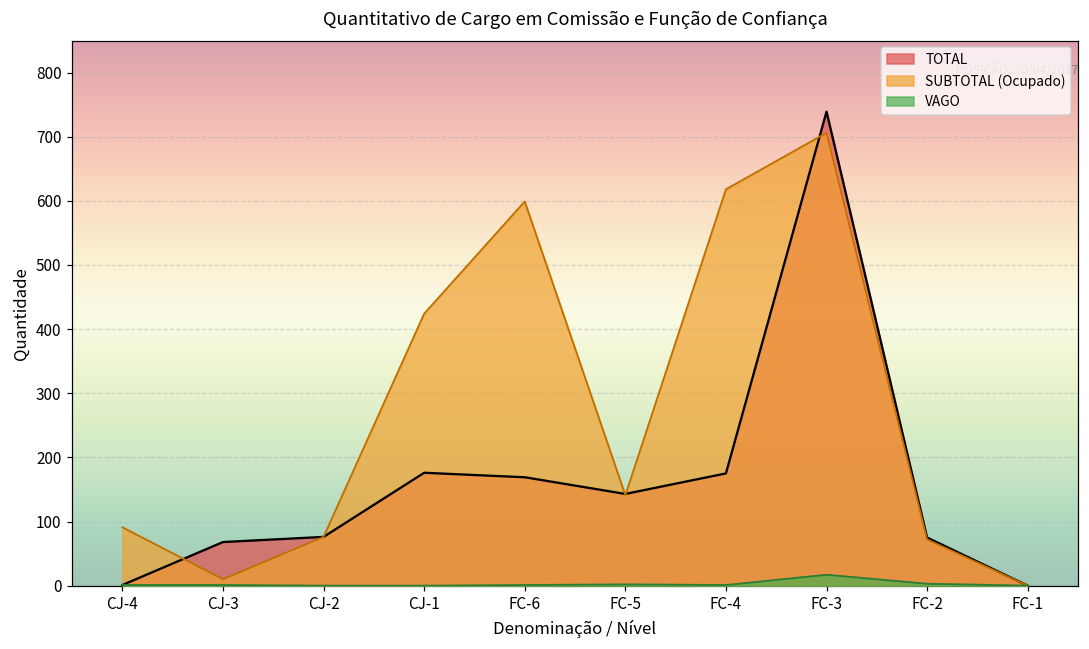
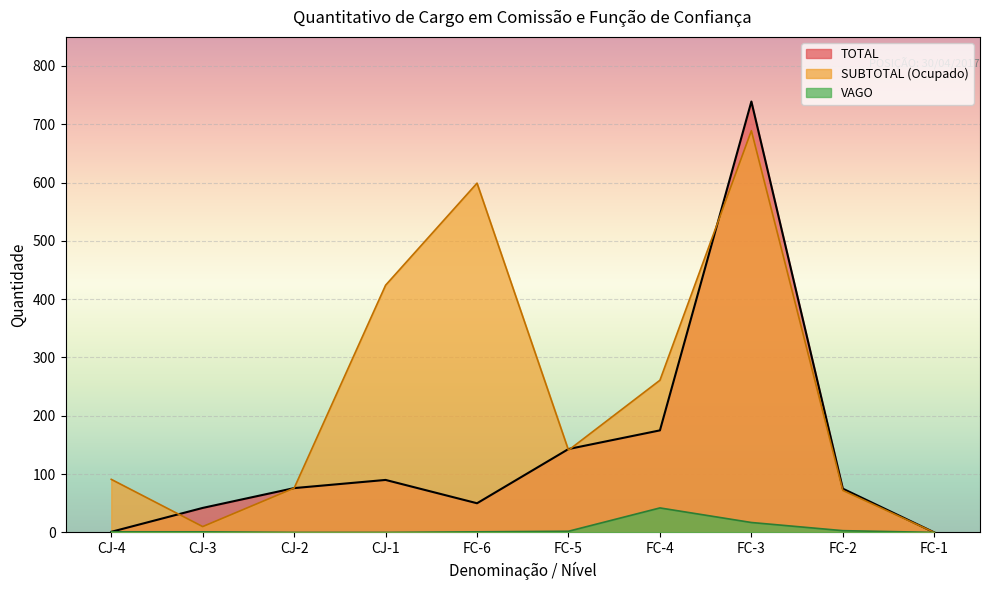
  {
    "TOTAL": {
-     "CJ-3": 70,
-     "CJ-1": 180,
-     "FC-6": 170,
+     "CJ-3": 40,
+     "CJ-1": 90,
+     "FC-6": 50,
      "FC-4": 180,
      "FC-3": 740
    },
    "SUBTOTAL (Ocupado)": {
      "CJ-4": 90,
      "CJ-3": 10,
      "CJ-1": 420,
      "FC-6": 600,
-     "FC-4": 620,
-     "FC-3": 710
+     "FC-4": 260,
+     "FC-3": 690
    },
    "VAGO": {
      "CJ-3": 0,
      "CJ-2": 0,
      "CJ-1": 0,
      "FC-6": 0,
      "FC-5": 0,
-     "FC-4": 0,
+     "FC-4": 40,
      "FC-3": 20,
      "FC-2": 0
    }
  }
